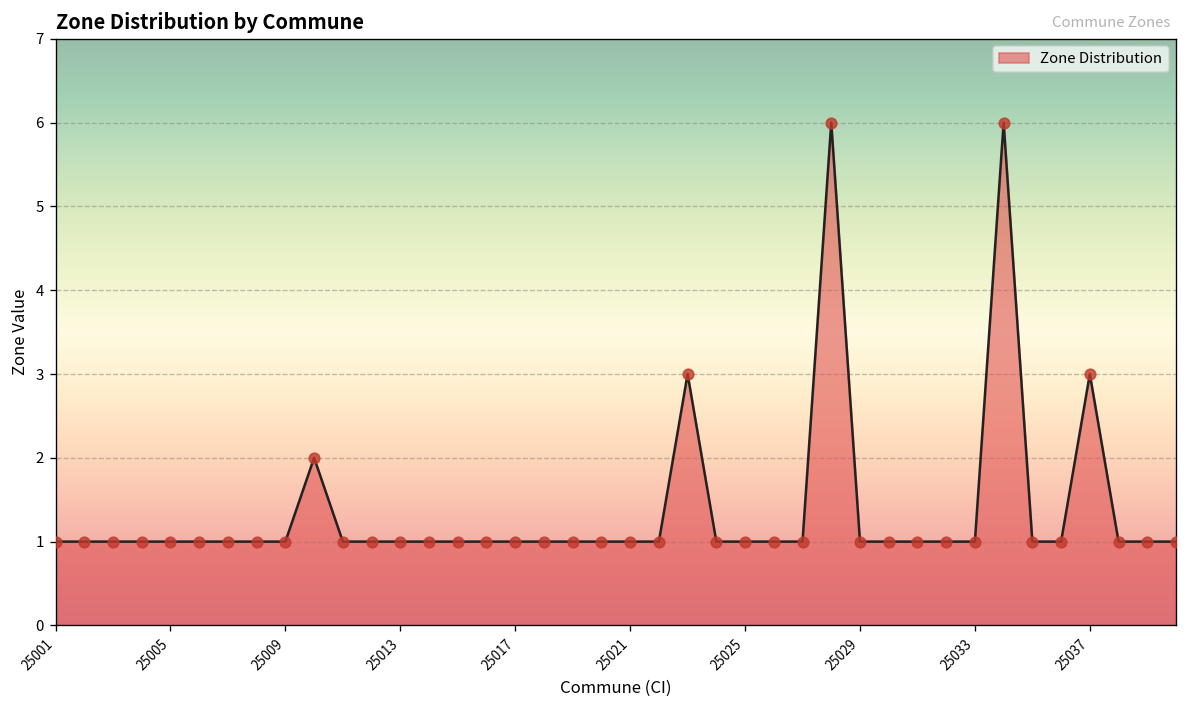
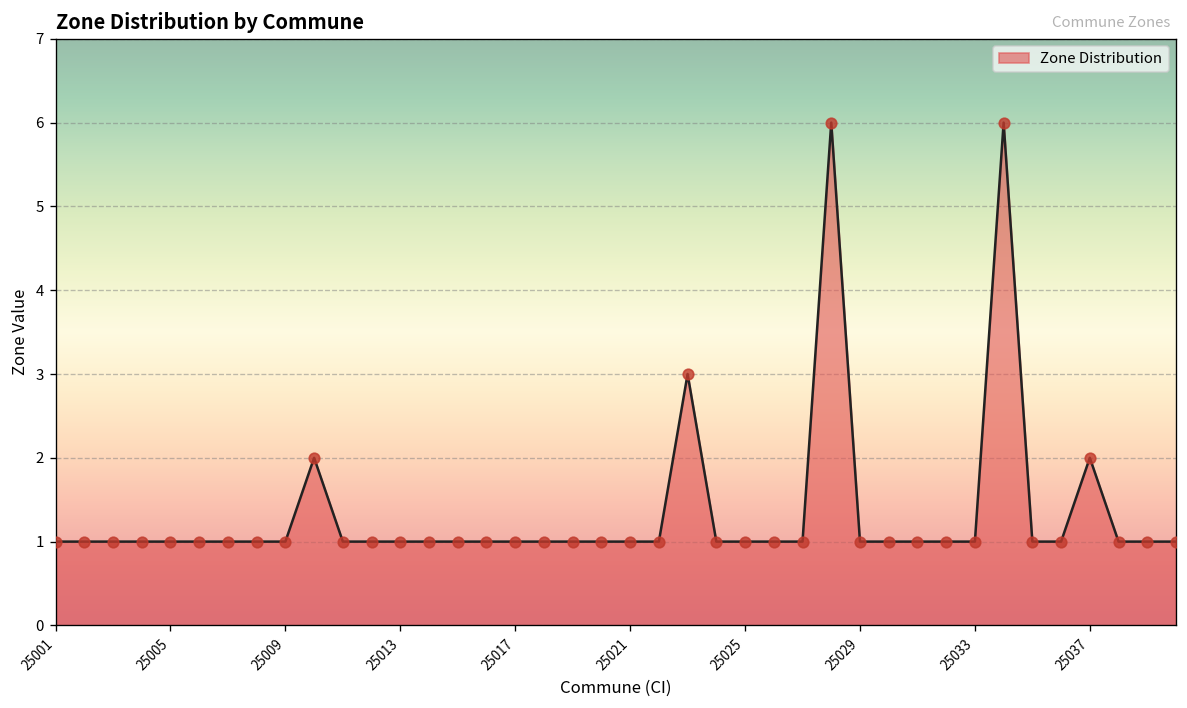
  {
    "25001": 1,
    "25005": 1,
    "25009": 1,
    "25013": 1,
    "25017": 1,
    "25021": 1,
    "25025": 1,
    "25029": 1,
    "25033": 1,
-   "25037": 3
+   "25037": 2
  }
